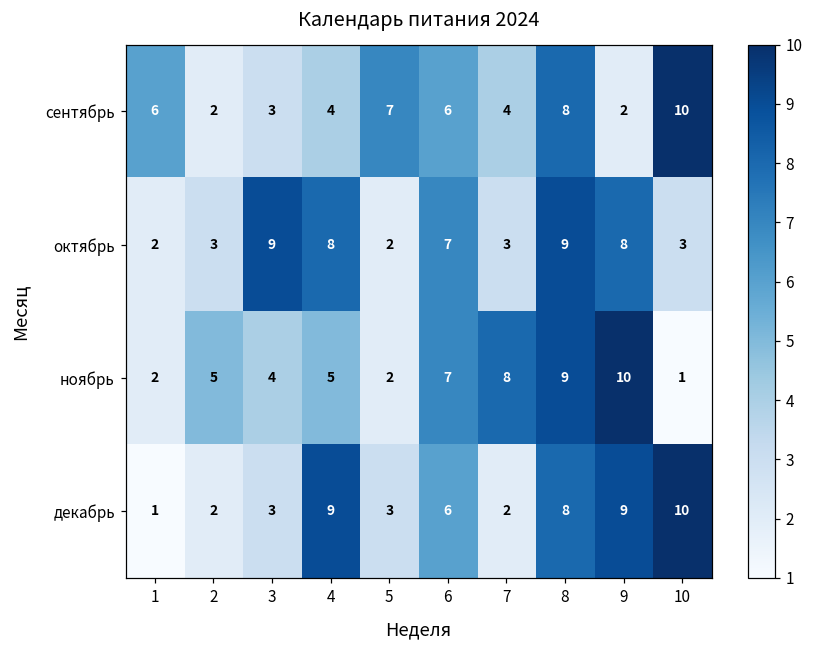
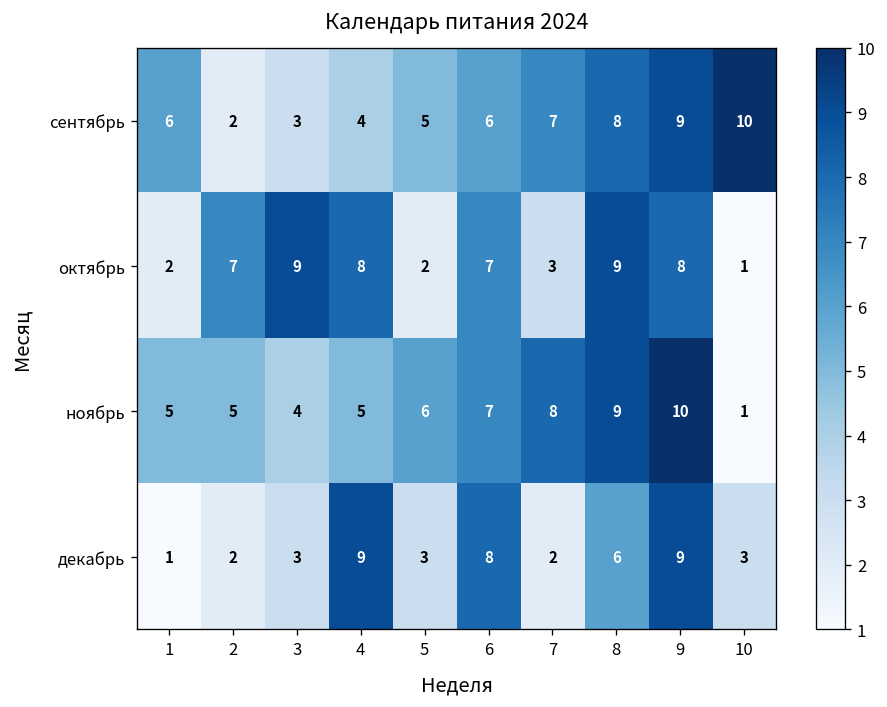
  {
    "сентябрь": {
      "1": 6,
      "2": 2,
      "3": 3,
      "4": 4,
-     "5": 7,
+     "5": 5,
      "6": 6,
-     "7": 4,
+     "7": 7,
      "8": 8,
-     "9": 2,
+     "9": 9,
      "10": 10
    },
    "октябрь": {
      "1": 2,
-     "2": 3,
+     "2": 7,
      "3": 9,
      "4": 8,
      "5": 2,
      "6": 7,
      "7": 3,
      "8": 9,
      "9": 8,
-     "10": 3
+     "10": 1
    },
    "ноябрь": {
-     "1": 2,
+     "1": 5,
      "2": 5,
      "3": 4,
      "4": 5,
-     "5": 2,
+     "5": 6,
      "6": 7,
      "7": 8,
      "8": 9,
      "9": 10,
      "10": 1
    },
    "декабрь": {
      "1": 1,
      "2": 2,
      "3": 3,
      "4": 9,
      "5": 3,
-     "6": 6,
+     "6": 8,
      "7": 2,
-     "8": 8,
+     "8": 6,
      "9": 9,
-     "10": 10
+     "10": 3
    }
  }
